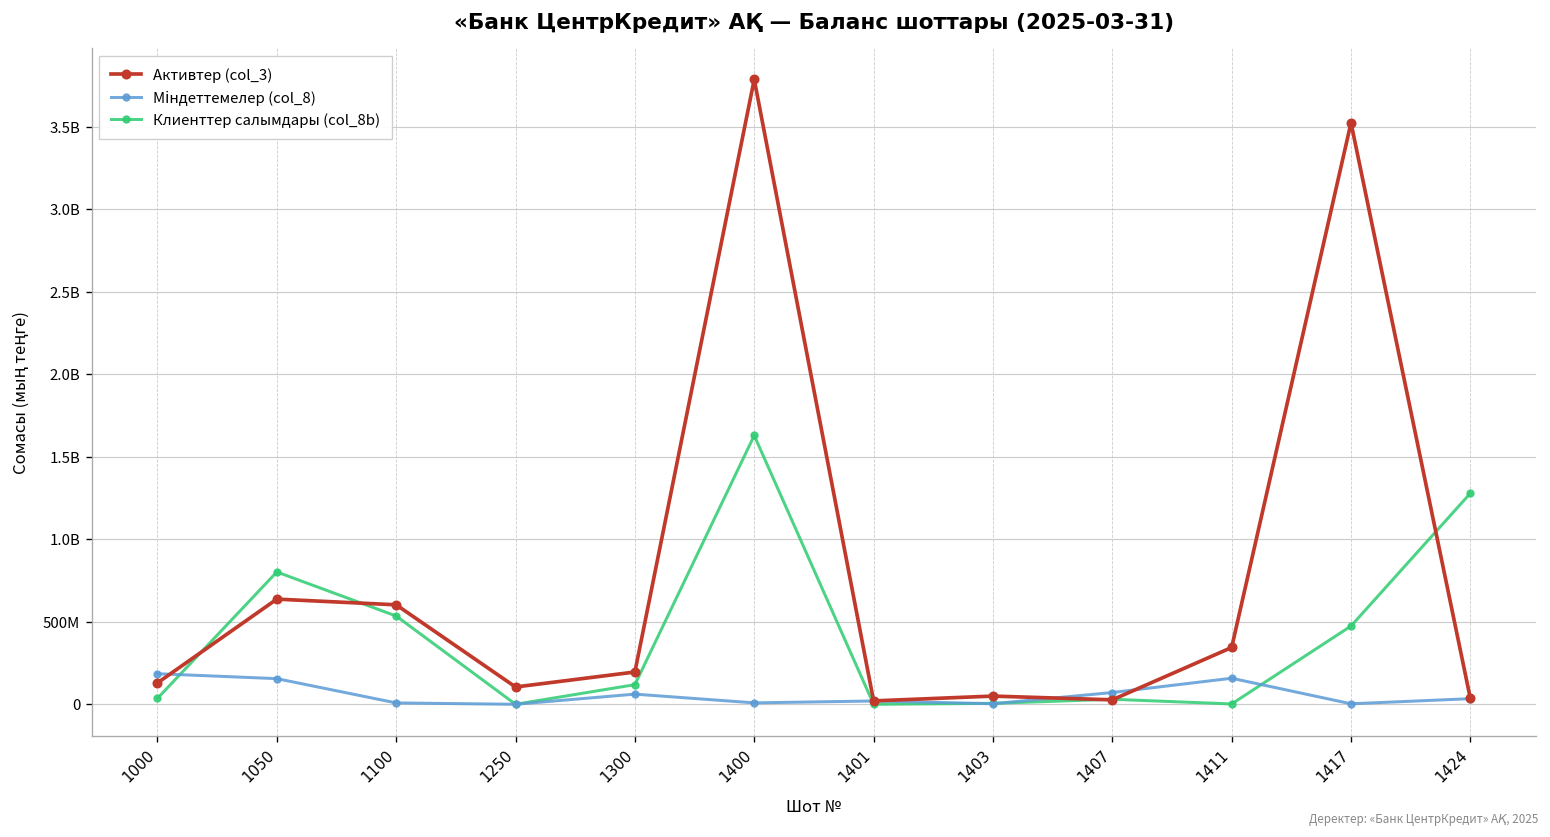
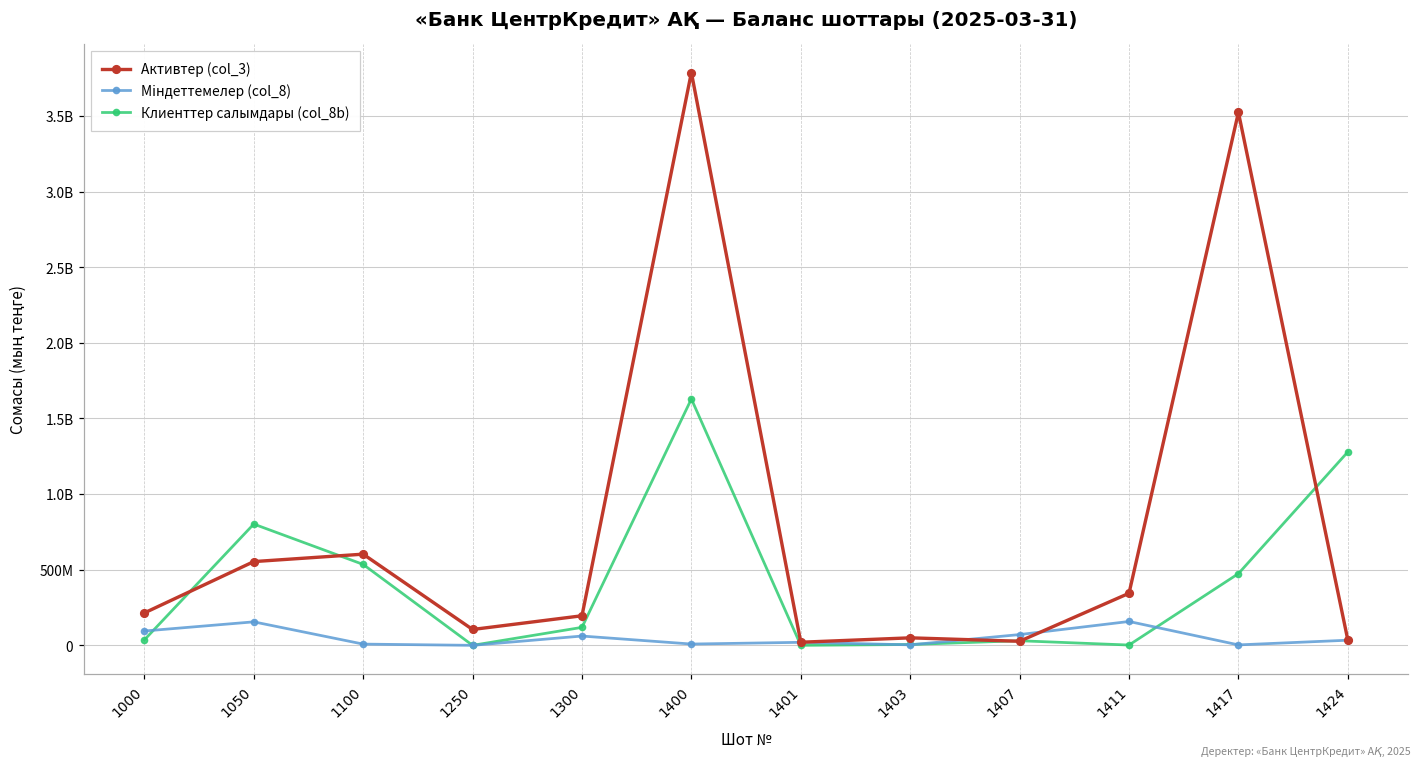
  {
    "Активтер (col_3)": {
-     "1000": 130000000,
-     "1050": 640000000,
+     "1000": 210000000,
+     "1050": 550000000,
      "1100": 600000000,
      "1250": 100000000,
      "1300": 200000000,
      "1400": 3790000000,
      "1403": 50000000,
      "1411": 340000000,
      "1417": 3520000000
    },
    "Міндеттемелер (col_8)": {
-     "1000": 190000000,
+     "1000": 90000000,
      "1050": 160000000,
      "1100": 10000000,
      "1300": 60000000,
      "1400": 10000000,
      "1407": 70000000,
      "1411": 160000000,
      "1417": 0
    },
    "Клиенттер салымдары (col_8b)": {
      "1000": 40000000,
      "1050": 800000000,
      "1100": 540000000,
      "1300": 120000000,
      "1400": 1630000000,
      "1401": 0,
      "1411": 0,
      "1417": 470000000,
      "1424": 1280000000
    }
  }
